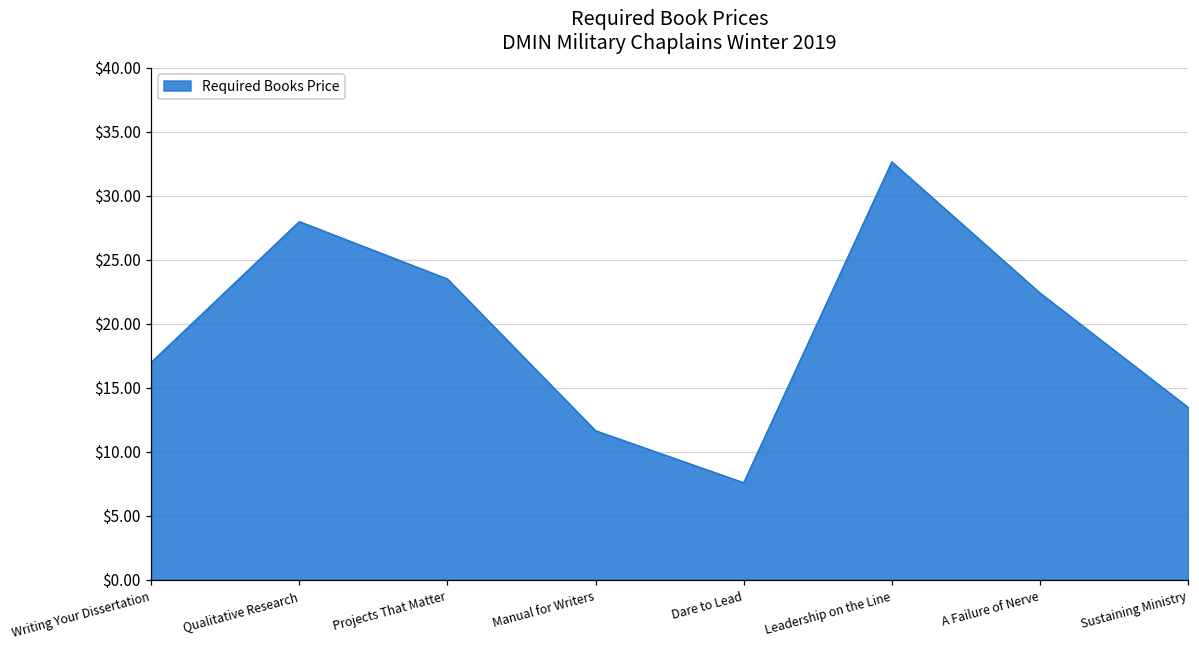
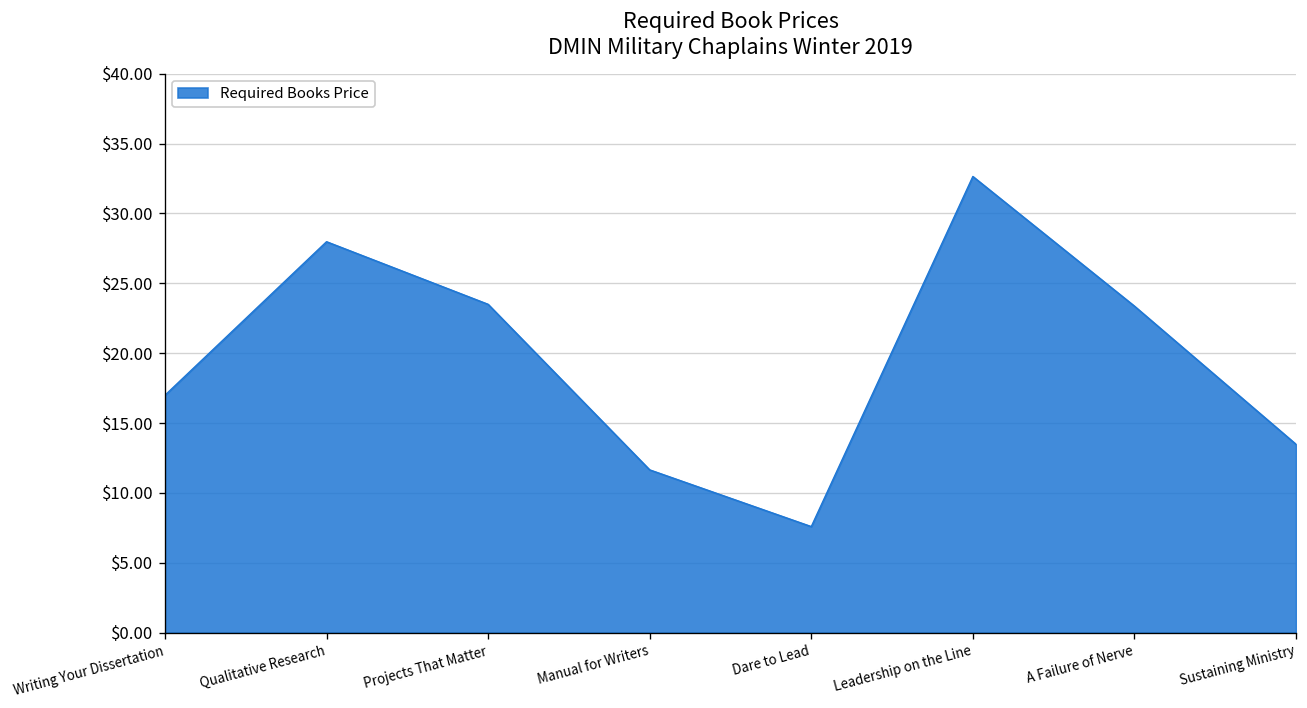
  {
    "Writing Your Dissertation": "$17.0",
    "Qualitative Research": "$28.0",
    "Projects That Matter": "$23.5",
    "Manual for Writers": "$11.7",
    "Dare to Lead": "$7.6",
    "Leadership on the Line": "$32.7",
-   "A Failure of Nerve": "$22.4",
+   "A Failure of Nerve": "$23.4",
    "Sustaining Ministry": "$13.5"
  }
